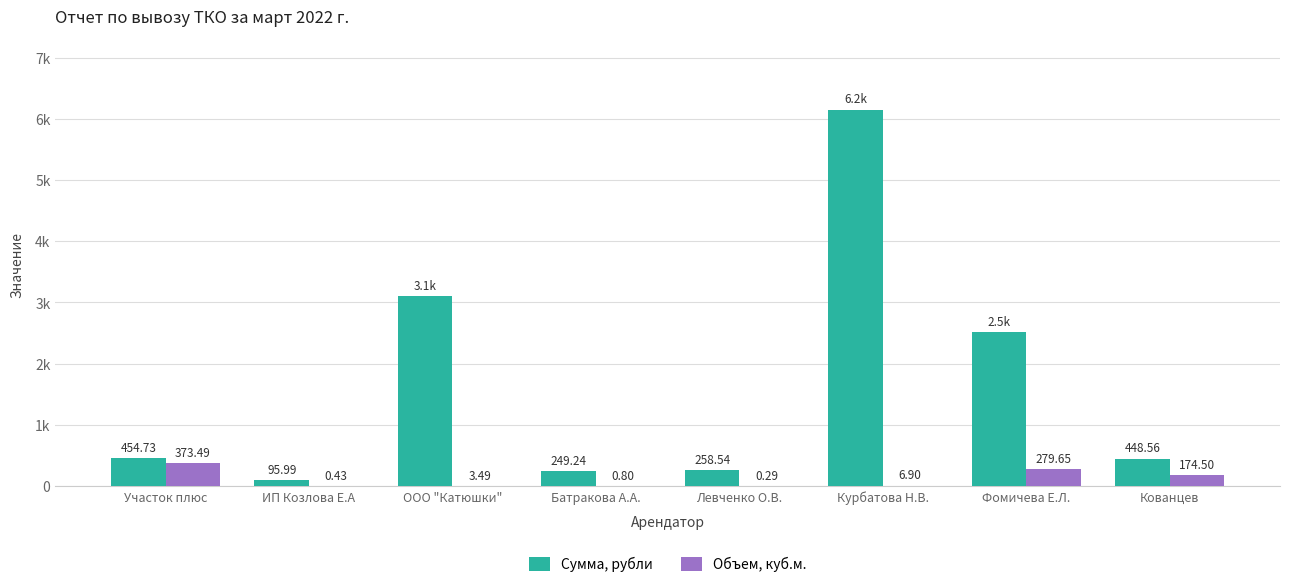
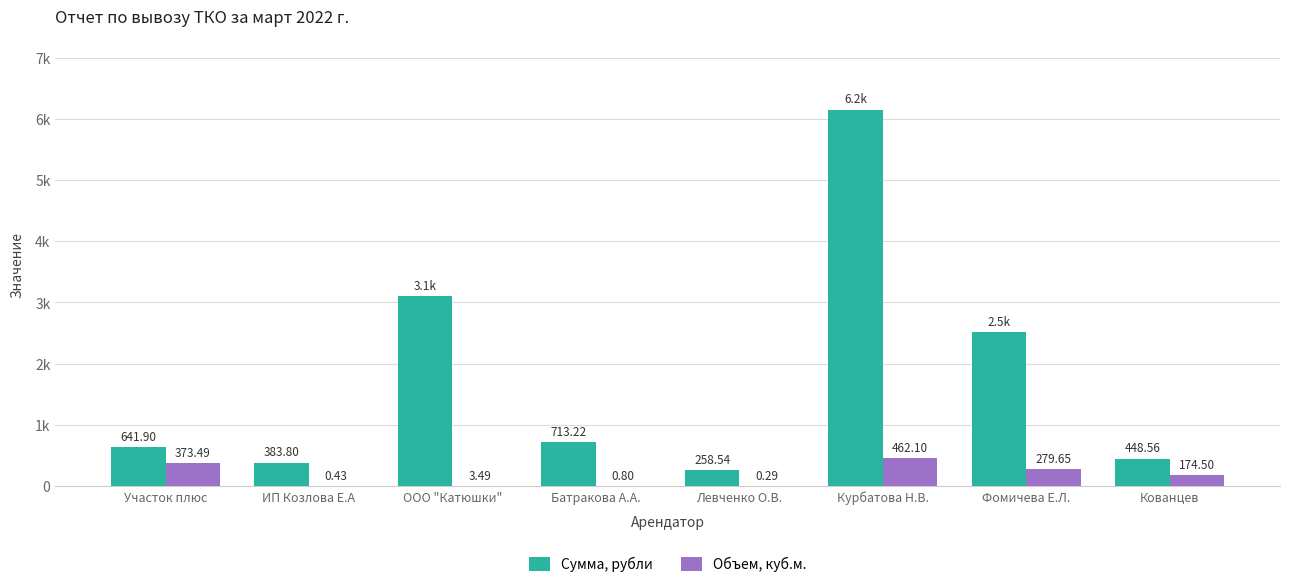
  {
    "Сумма, рубли": {
-     "Участок плюс": "454.73",
-     "ИП Козлова Е.А": "95.99",
+     "Участок плюс": "641.90",
+     "ИП Козлова Е.А": "383.80",
      "ООО \"Катюшки\"": "3.1k",
-     "Батракова А.А.": "249.24",
+     "Батракова А.А.": "713.22",
      "Левченко О.В.": "258.54",
      "Курбатова Н.В.": "6.2k",
      "Фомичева Е.Л.": "2.5k",
      "Кованцев": "448.56"
    },
    "Объем, куб.м.": {
      "Участок плюс": "373.49",
      "ИП Козлова Е.А": "0.43",
      "ООО \"Катюшки\"": "3.49",
      "Батракова А.А.": "0.80",
      "Левченко О.В.": "0.29",
-     "Курбатова Н.В.": "6.90",
+     "Курбатова Н.В.": "462.10",
      "Фомичева Е.Л.": "279.65",
      "Кованцев": "174.50"
    }
  }
